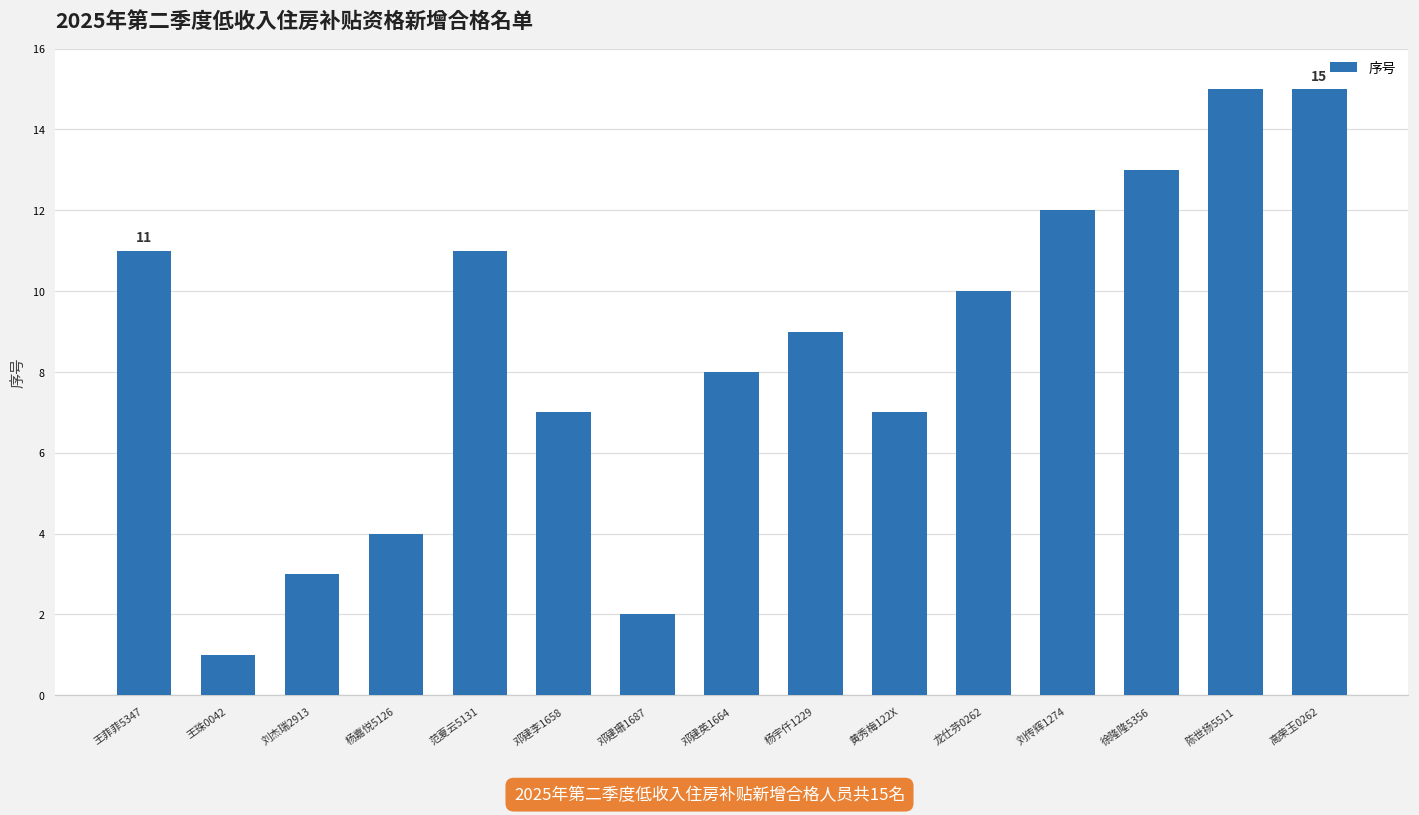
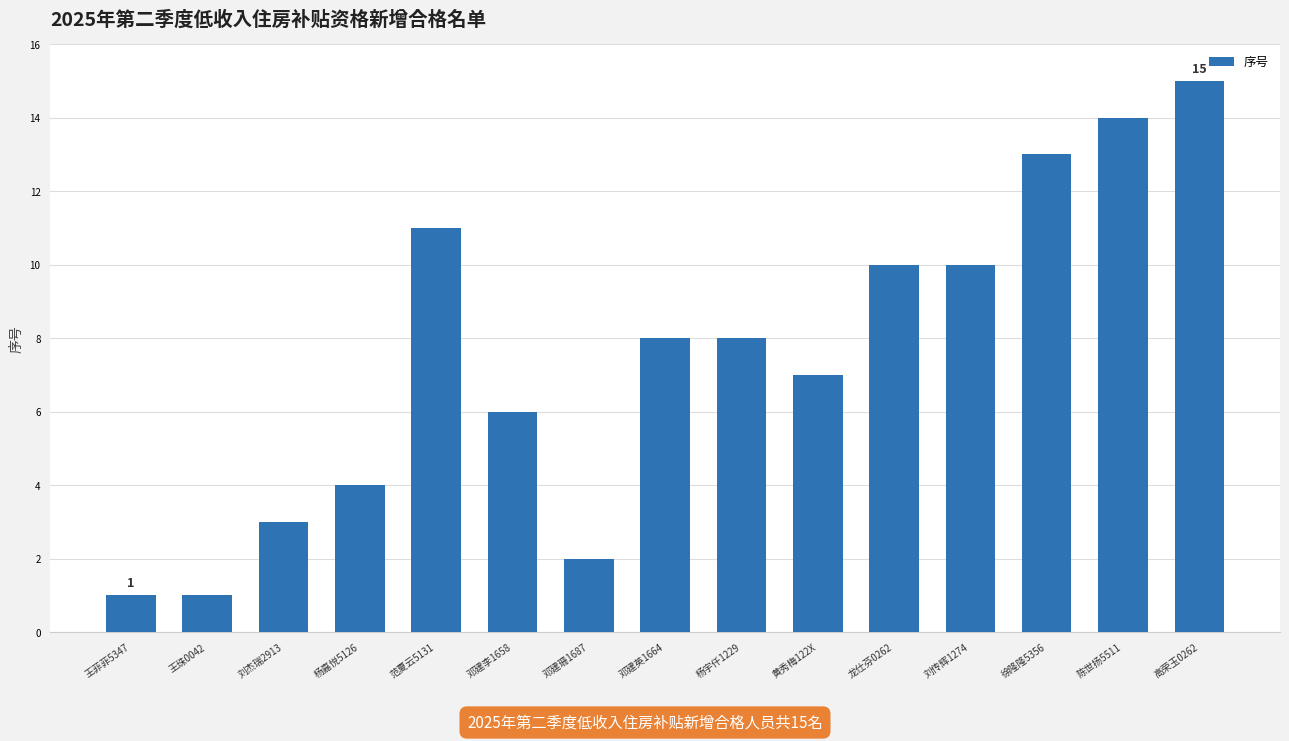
  {
-   "王菲菲5347": 11,
-   "邓建李1658": 7,
-   "杨宇仟1229": 9,
-   "刘传辉1274": 12,
-   "陈世扬5511": 15,
+   "王菲菲5347": 1,
+   "邓建李1658": 6,
+   "杨宇仟1229": 8,
+   "刘传辉1274": 10,
+   "陈世扬5511": 14,
    "高荣玉0262": 15
  }
